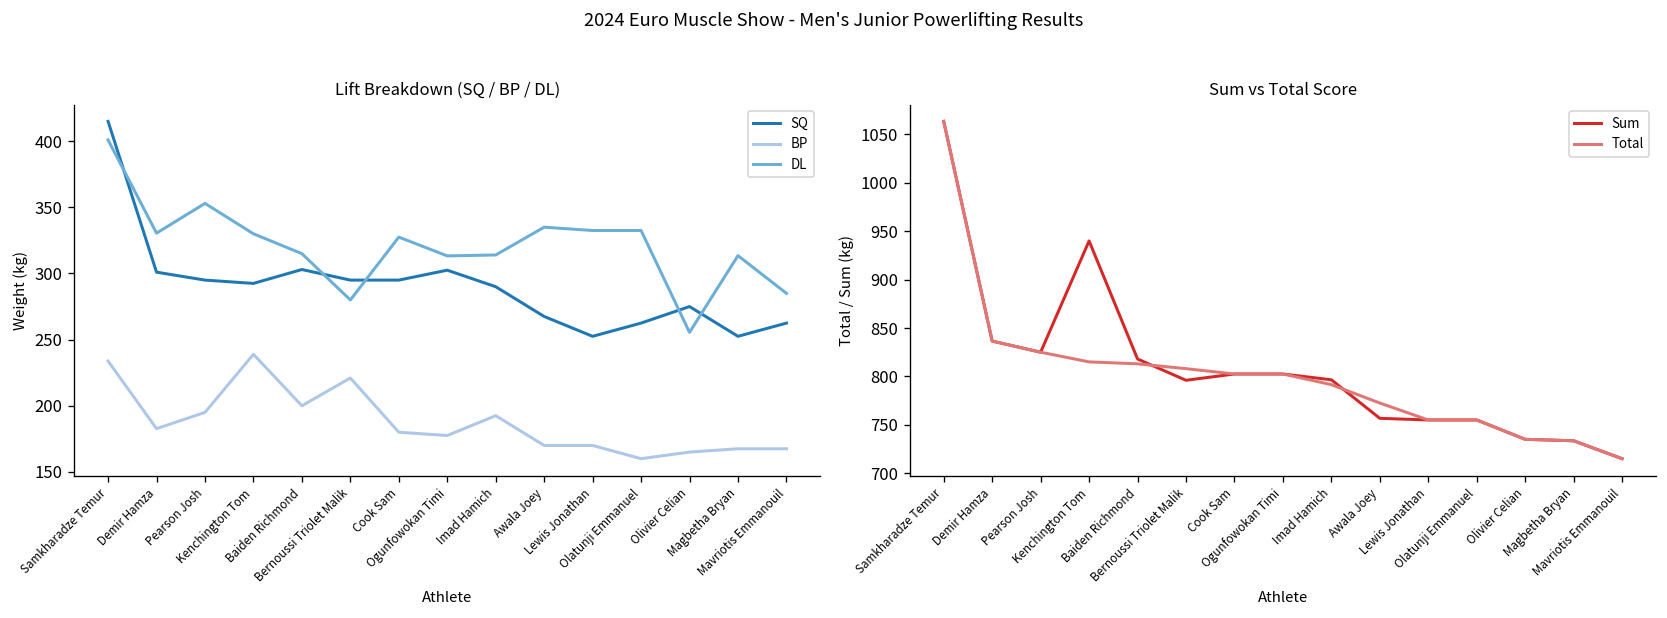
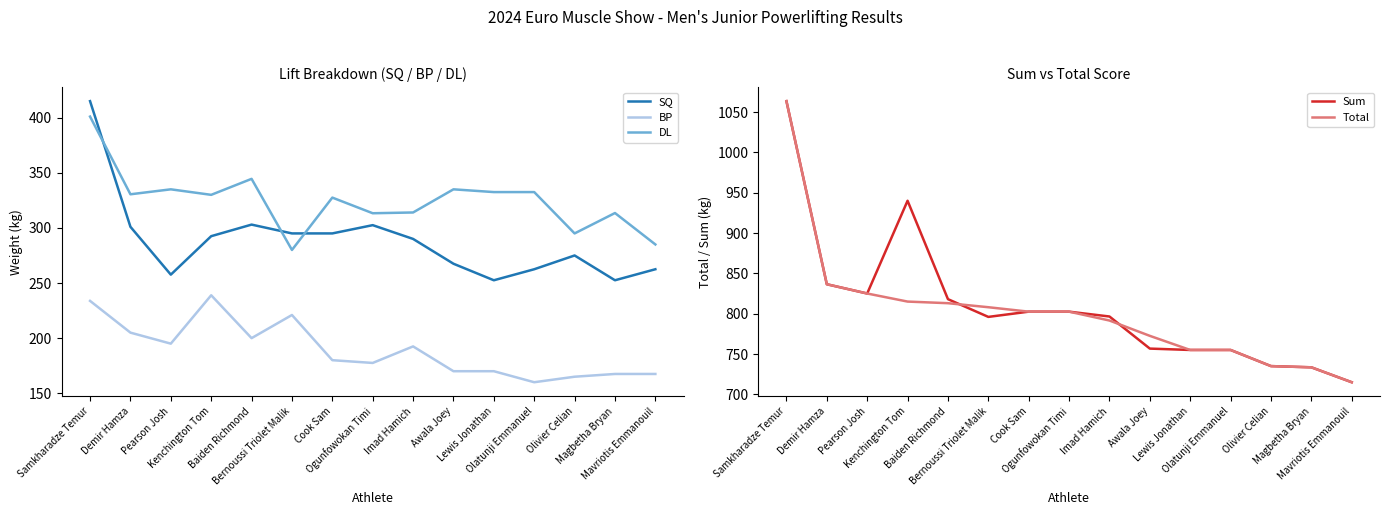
  {
    "Lift Breakdown (SQ / BP / DL)": {
      "SQ": {
        "Samkharadze Temur": 415,
        "Demir Hamza": 301,
-       "Pearson Josh": 295,
+       "Pearson Josh": 258,
        "Kenchington Tom": 293,
        "Baiden Richmond": 303,
        "Bernoussi Triolet Malik": 295,
        "Cook Sam": 295,
        "Ogunfowokan Timi": 303,
        "Imad Hamich": 290,
        "Awala Joey": 268,
        "Lewis Jonathan": 253,
        "Olatunji Emmanuel": 263,
        "Olivier Celian": 275,
        "Magbetha Bryan": 253,
        "Mavriotis Emmanouil": 263
      },
      "BP": {
        "Samkharadze Temur": 234,
-       "Demir Hamza": 183,
+       "Demir Hamza": 205,
        "Pearson Josh": 195,
        "Kenchington Tom": 239,
        "Baiden Richmond": 200,
        "Bernoussi Triolet Malik": 221,
        "Cook Sam": 180,
        "Ogunfowokan Timi": 178,
        "Imad Hamich": 193,
        "Awala Joey": 170,
        "Lewis Jonathan": 170,
        "Olatunji Emmanuel": 160,
        "Olivier Celian": 165,
        "Magbetha Bryan": 168,
        "Mavriotis Emmanouil": 168
      },
      "DL": {
        "Samkharadze Temur": 401,
        "Demir Hamza": 331,
-       "Pearson Josh": 353,
+       "Pearson Josh": 335,
        "Kenchington Tom": 330,
-       "Baiden Richmond": 315,
+       "Baiden Richmond": 345,
        "Bernoussi Triolet Malik": 280,
        "Cook Sam": 328,
        "Ogunfowokan Timi": 313,
        "Imad Hamich": 314,
        "Awala Joey": 335,
        "Lewis Jonathan": 333,
        "Olatunji Emmanuel": 333,
-       "Olivier Celian": 256,
+       "Olivier Celian": 295,
        "Magbetha Bryan": 314,
        "Mavriotis Emmanouil": 285
      }
    },
    "Sum vs Total Score": {
      "Sum": {
        "Kenchington Tom": 940,
        "Baiden Richmond": 820,
        "Bernoussi Triolet Malik": 800,
        "Imad Hamich": 800,
        "Awala Joey": 760
      },
      "Total": {
        "Kenchington Tom": 820,
        "Baiden Richmond": 810,
        "Bernoussi Triolet Malik": 810,
        "Imad Hamich": 790,
        "Awala Joey": 770
      }
    }
  }
